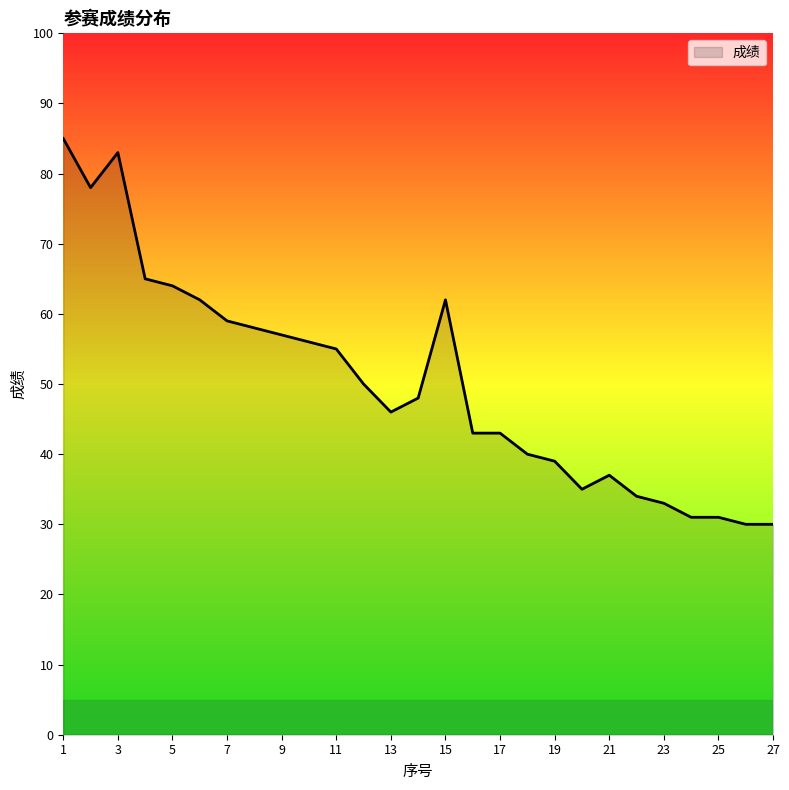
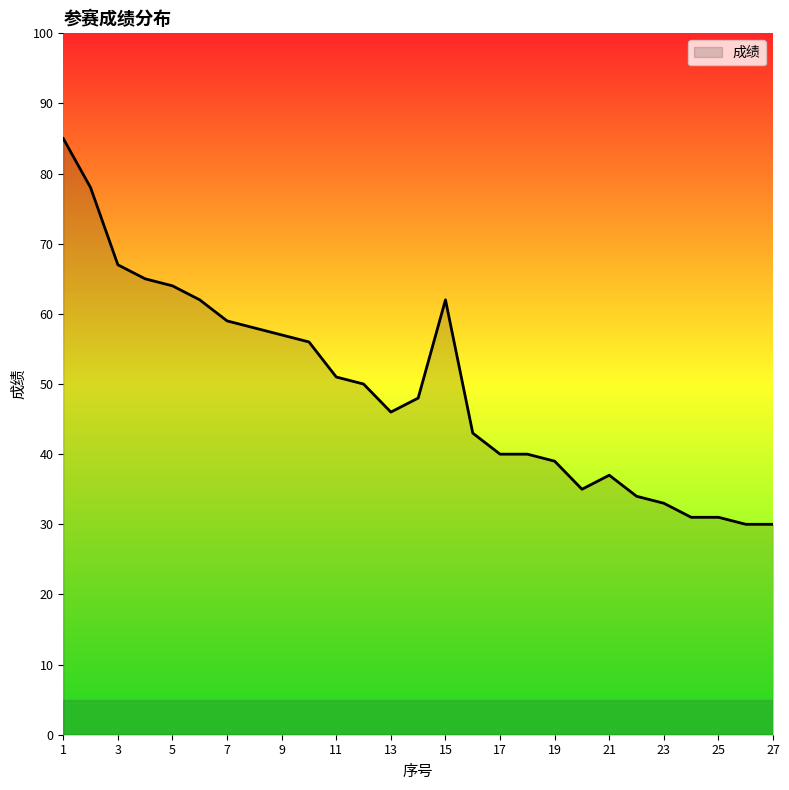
  {
    "1": 85,
-   "3": 83,
+   "3": 67,
    "5": 64,
    "7": 59,
    "9": 57,
-   "11": 55,
+   "11": 51,
    "13": 46,
    "15": 62,
-   "17": 43,
+   "17": 40,
    "19": 39,
    "21": 37,
    "23": 33,
    "25": 31,
    "27": 30
  }
